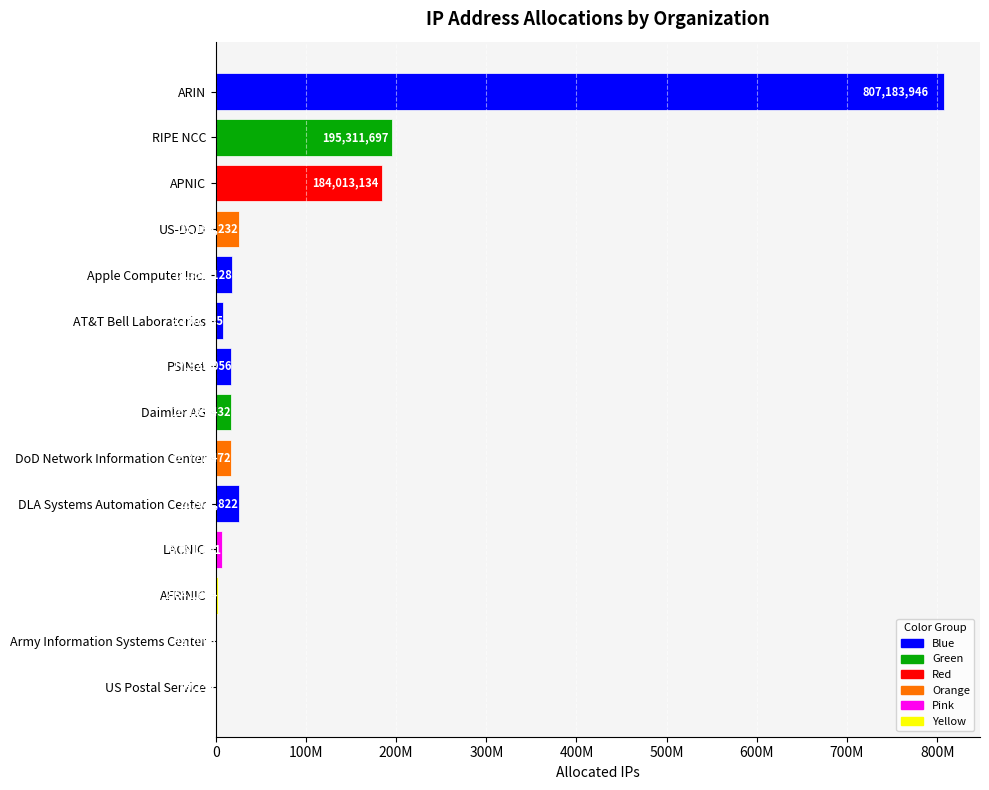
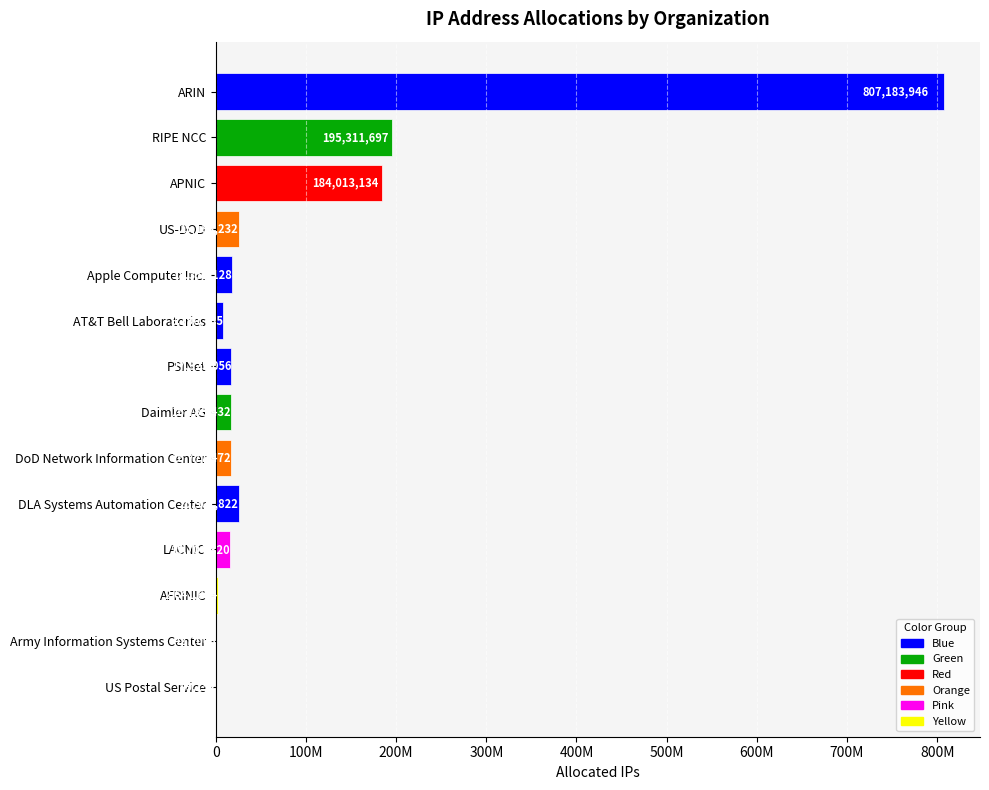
  {
    "US-DOD": 30000000,
    "Apple Computer Inc.": 20000000,
    "AT&T Bell Laboratories": 10000000,
    "PSINet": 20000000,
    "Daimler AG": 20000000,
    "DoD Network Information Center": 20000000,
    "DLA Systems Automation Center": 30000000,
-   "LACNIC": 10000000
+   "LACNIC": 20000000
  }
